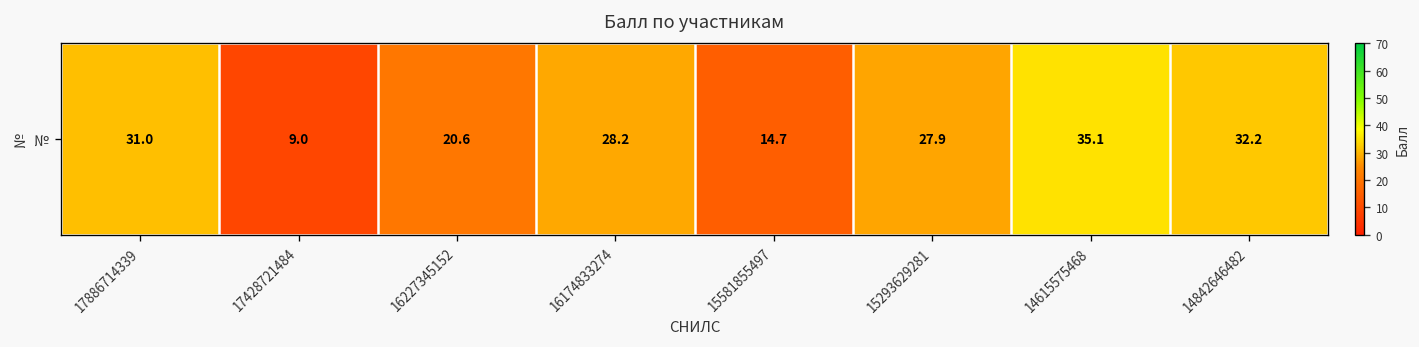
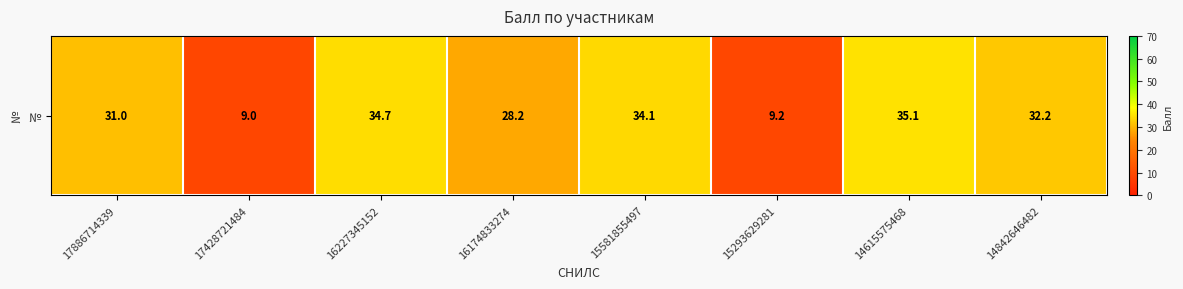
  {
    "№": {
      "17886714339": 31.0,
      "17428721484": 9.0,
-     "16227345152": 20.6,
+     "16227345152": 34.7,
      "16174833274": 28.2,
-     "15581855497": 14.7,
-     "15293629281": 27.9,
+     "15581855497": 34.1,
+     "15293629281": 9.2,
      "14615575468": 35.1,
      "14842646482": 32.2
    }
  }
